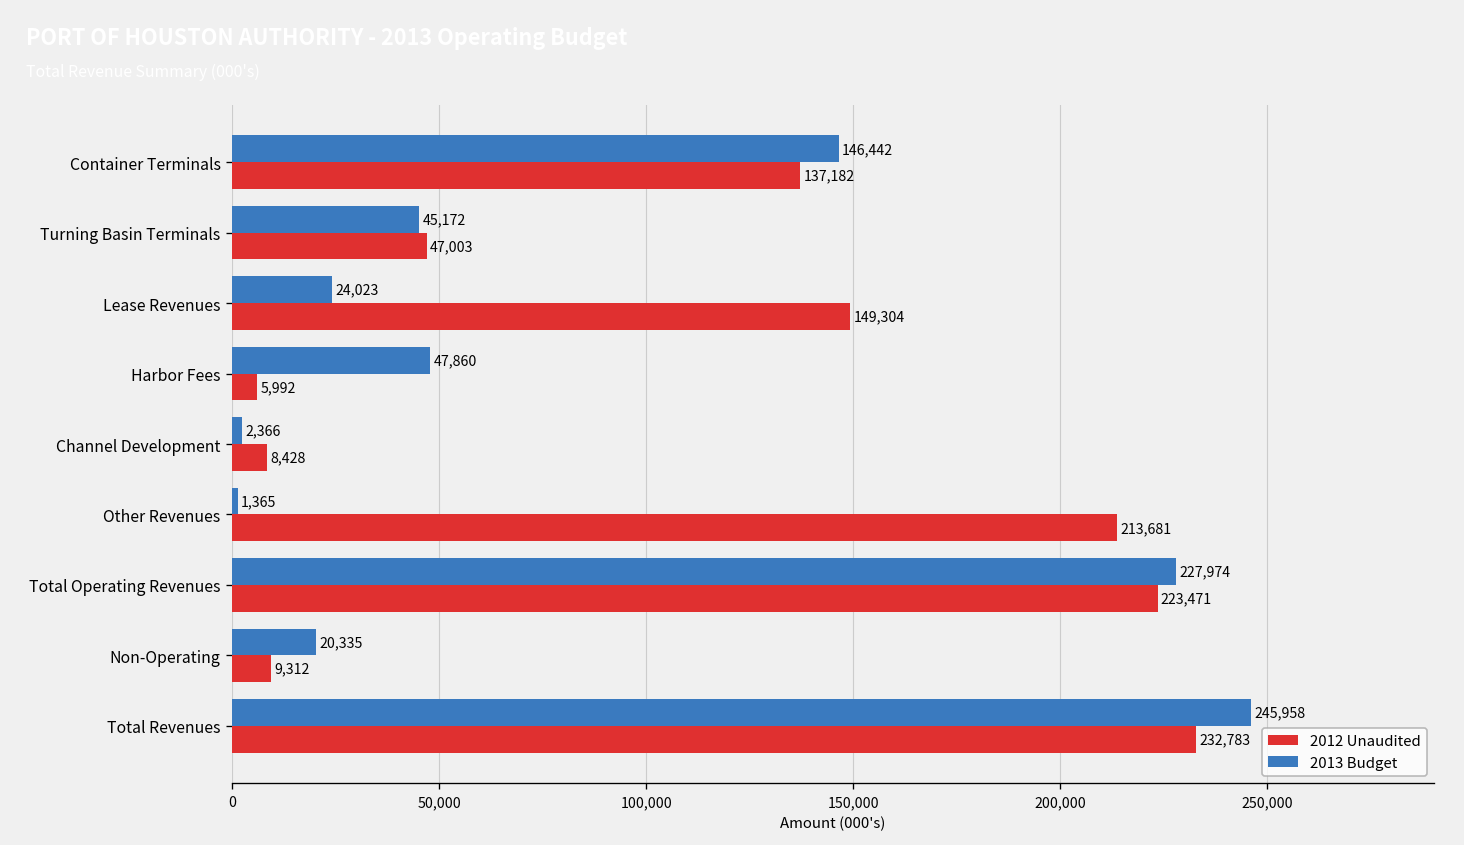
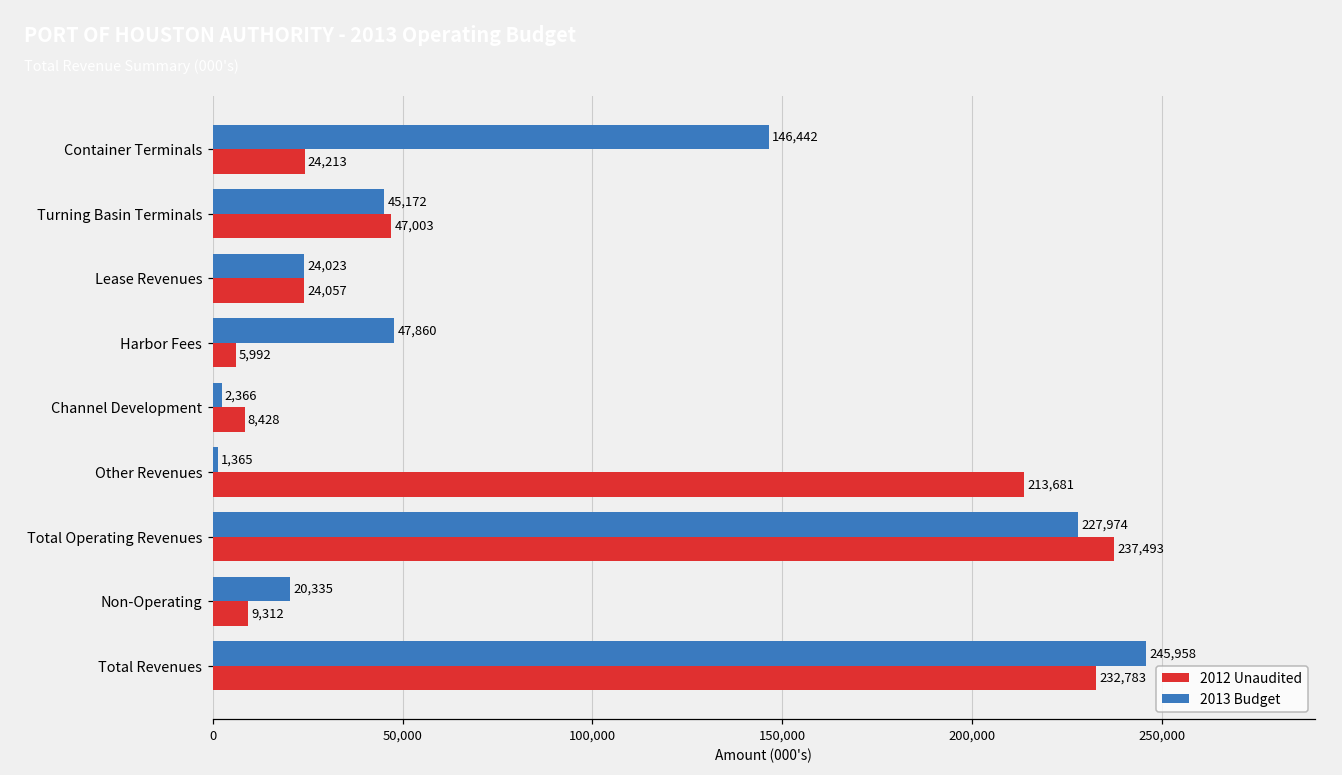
  {
    "2012 Unaudited": {
-     "Container Terminals": "137,182",
+     "Container Terminals": "24,213",
      "Turning Basin Terminals": "47,003",
-     "Lease Revenues": "149,304",
+     "Lease Revenues": "24,057",
      "Harbor Fees": "5,992",
      "Channel Development": "8,428",
      "Other Revenues": "213,681",
-     "Total Operating Revenues": "223,471",
+     "Total Operating Revenues": "237,493",
      "Non-Operating": "9,312",
      "Total Revenues": "232,783"
    },
    "2013 Budget": {
      "Container Terminals": "146,442",
      "Turning Basin Terminals": "45,172",
      "Lease Revenues": "24,023",
      "Harbor Fees": "47,860",
      "Channel Development": "2,366",
      "Other Revenues": "1,365",
      "Total Operating Revenues": "227,974",
      "Non-Operating": "20,335",
      "Total Revenues": "245,958"
    }
  }
